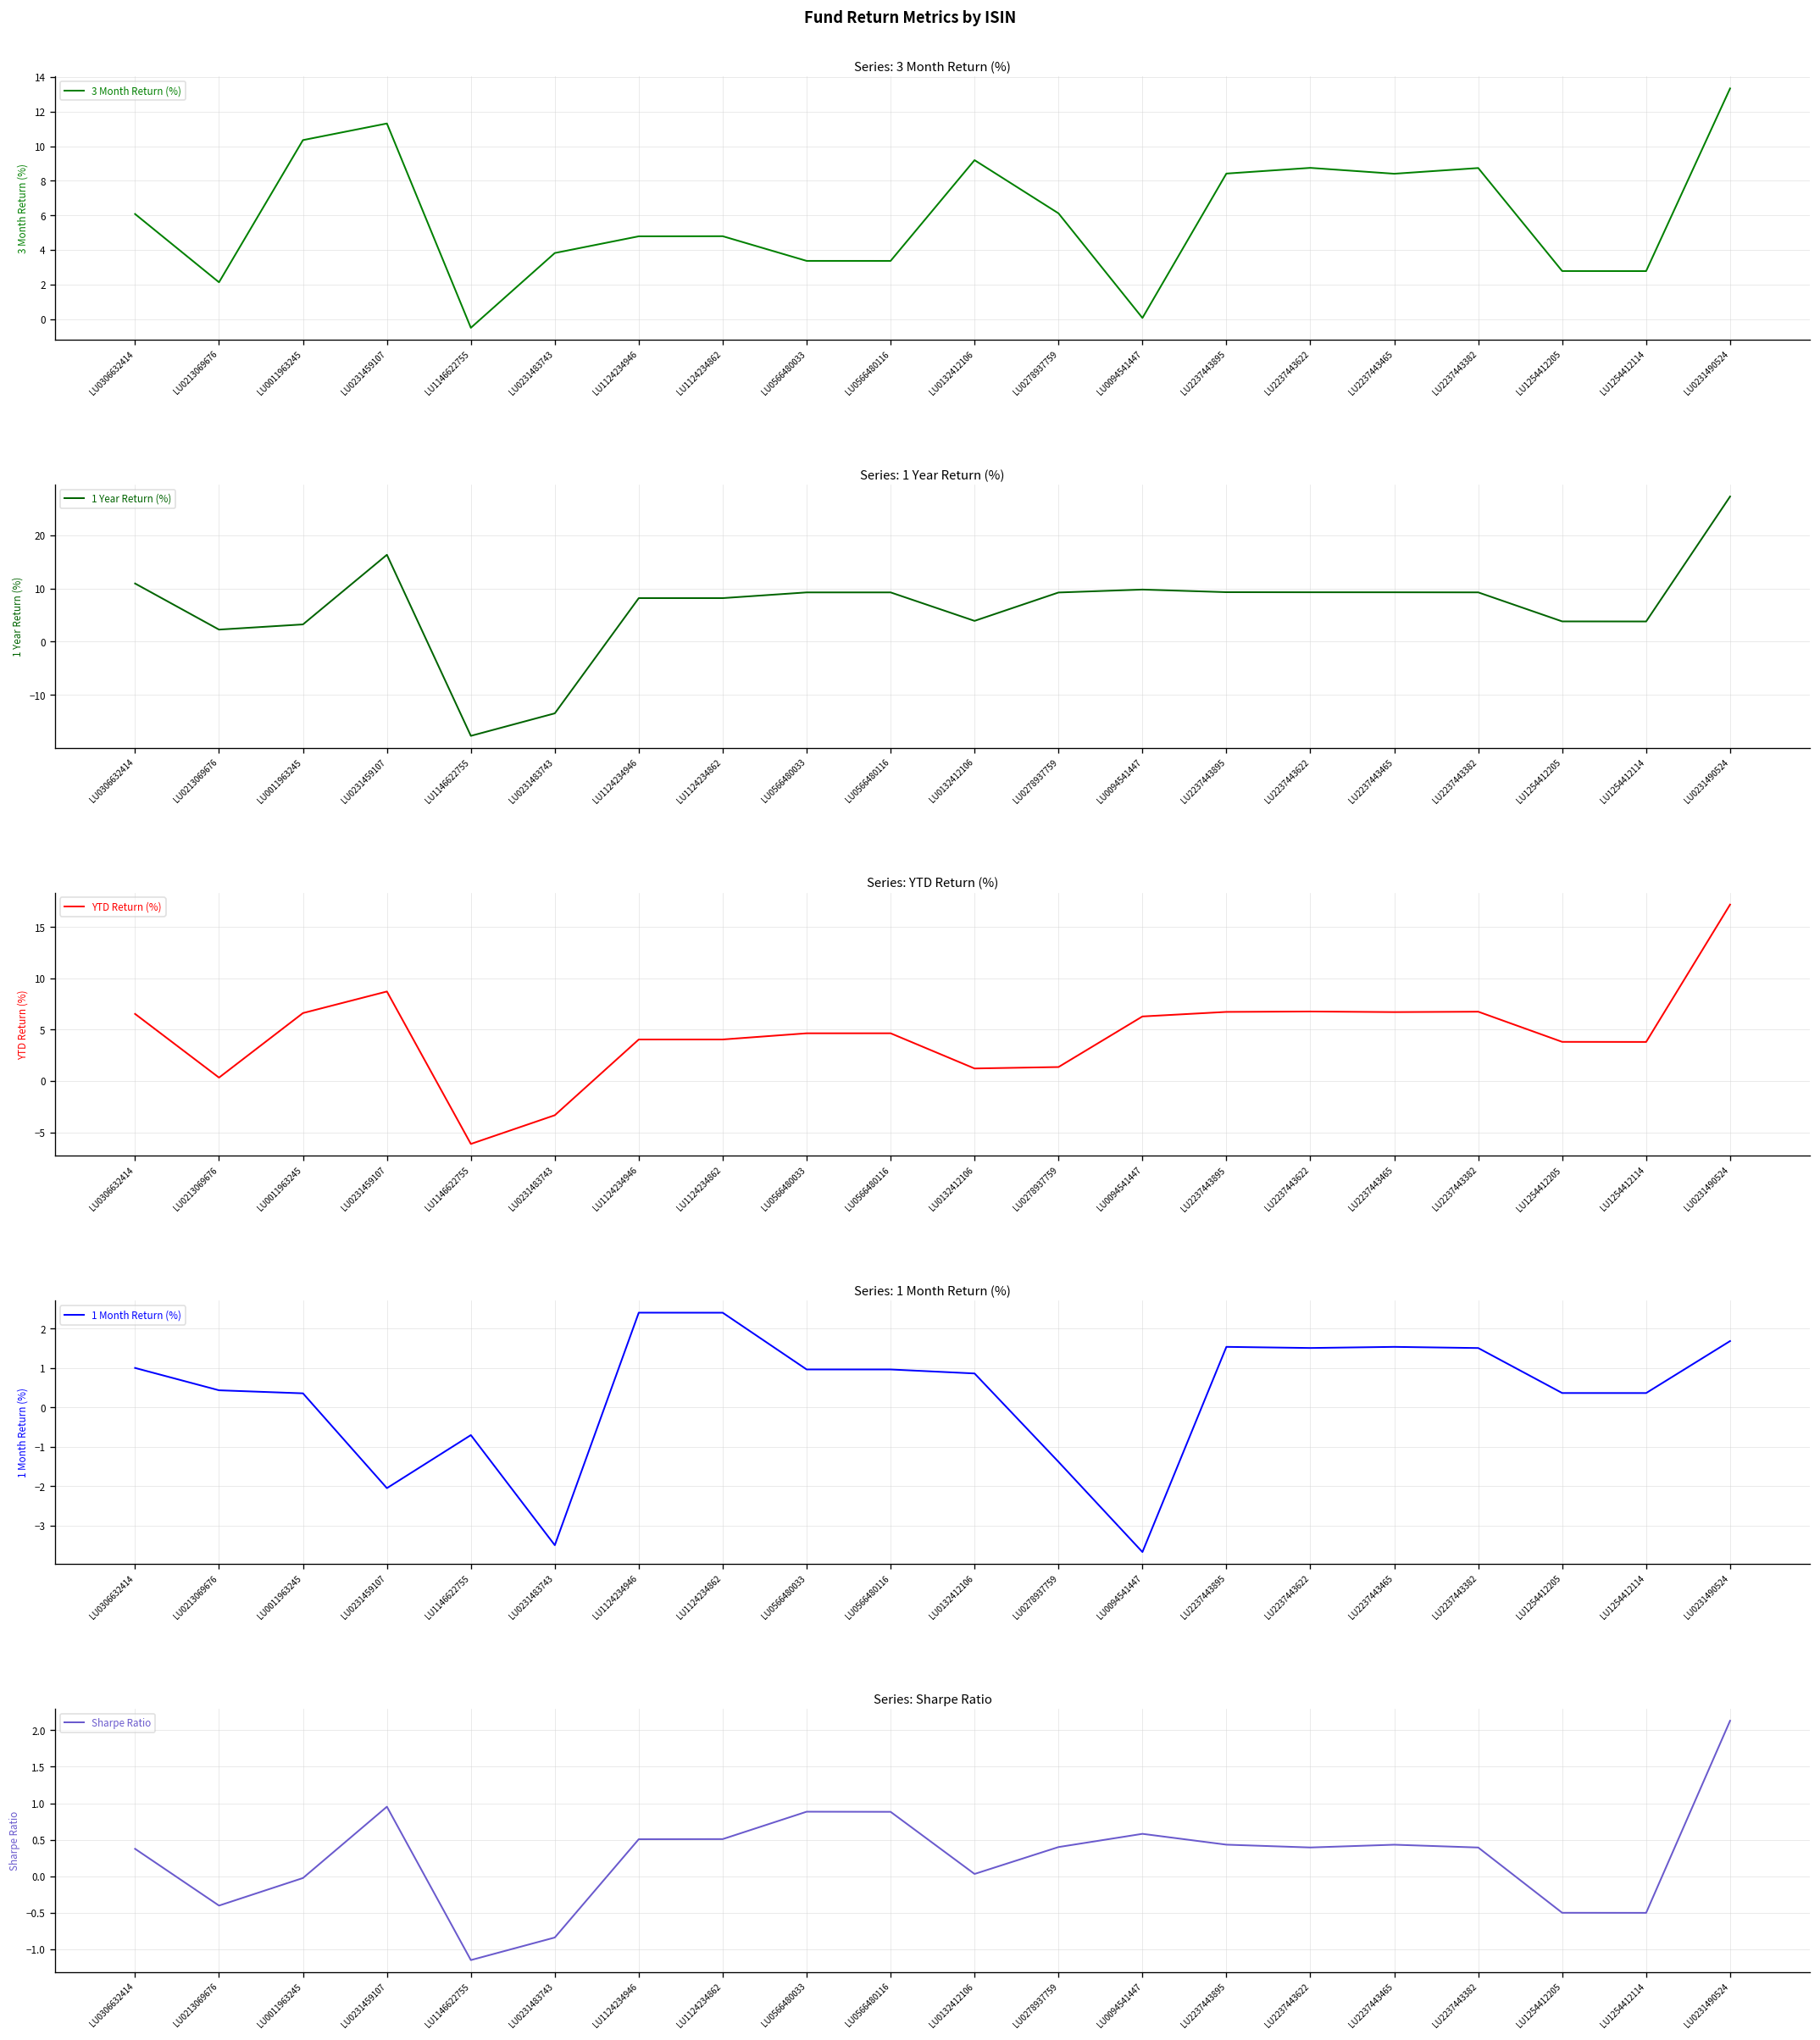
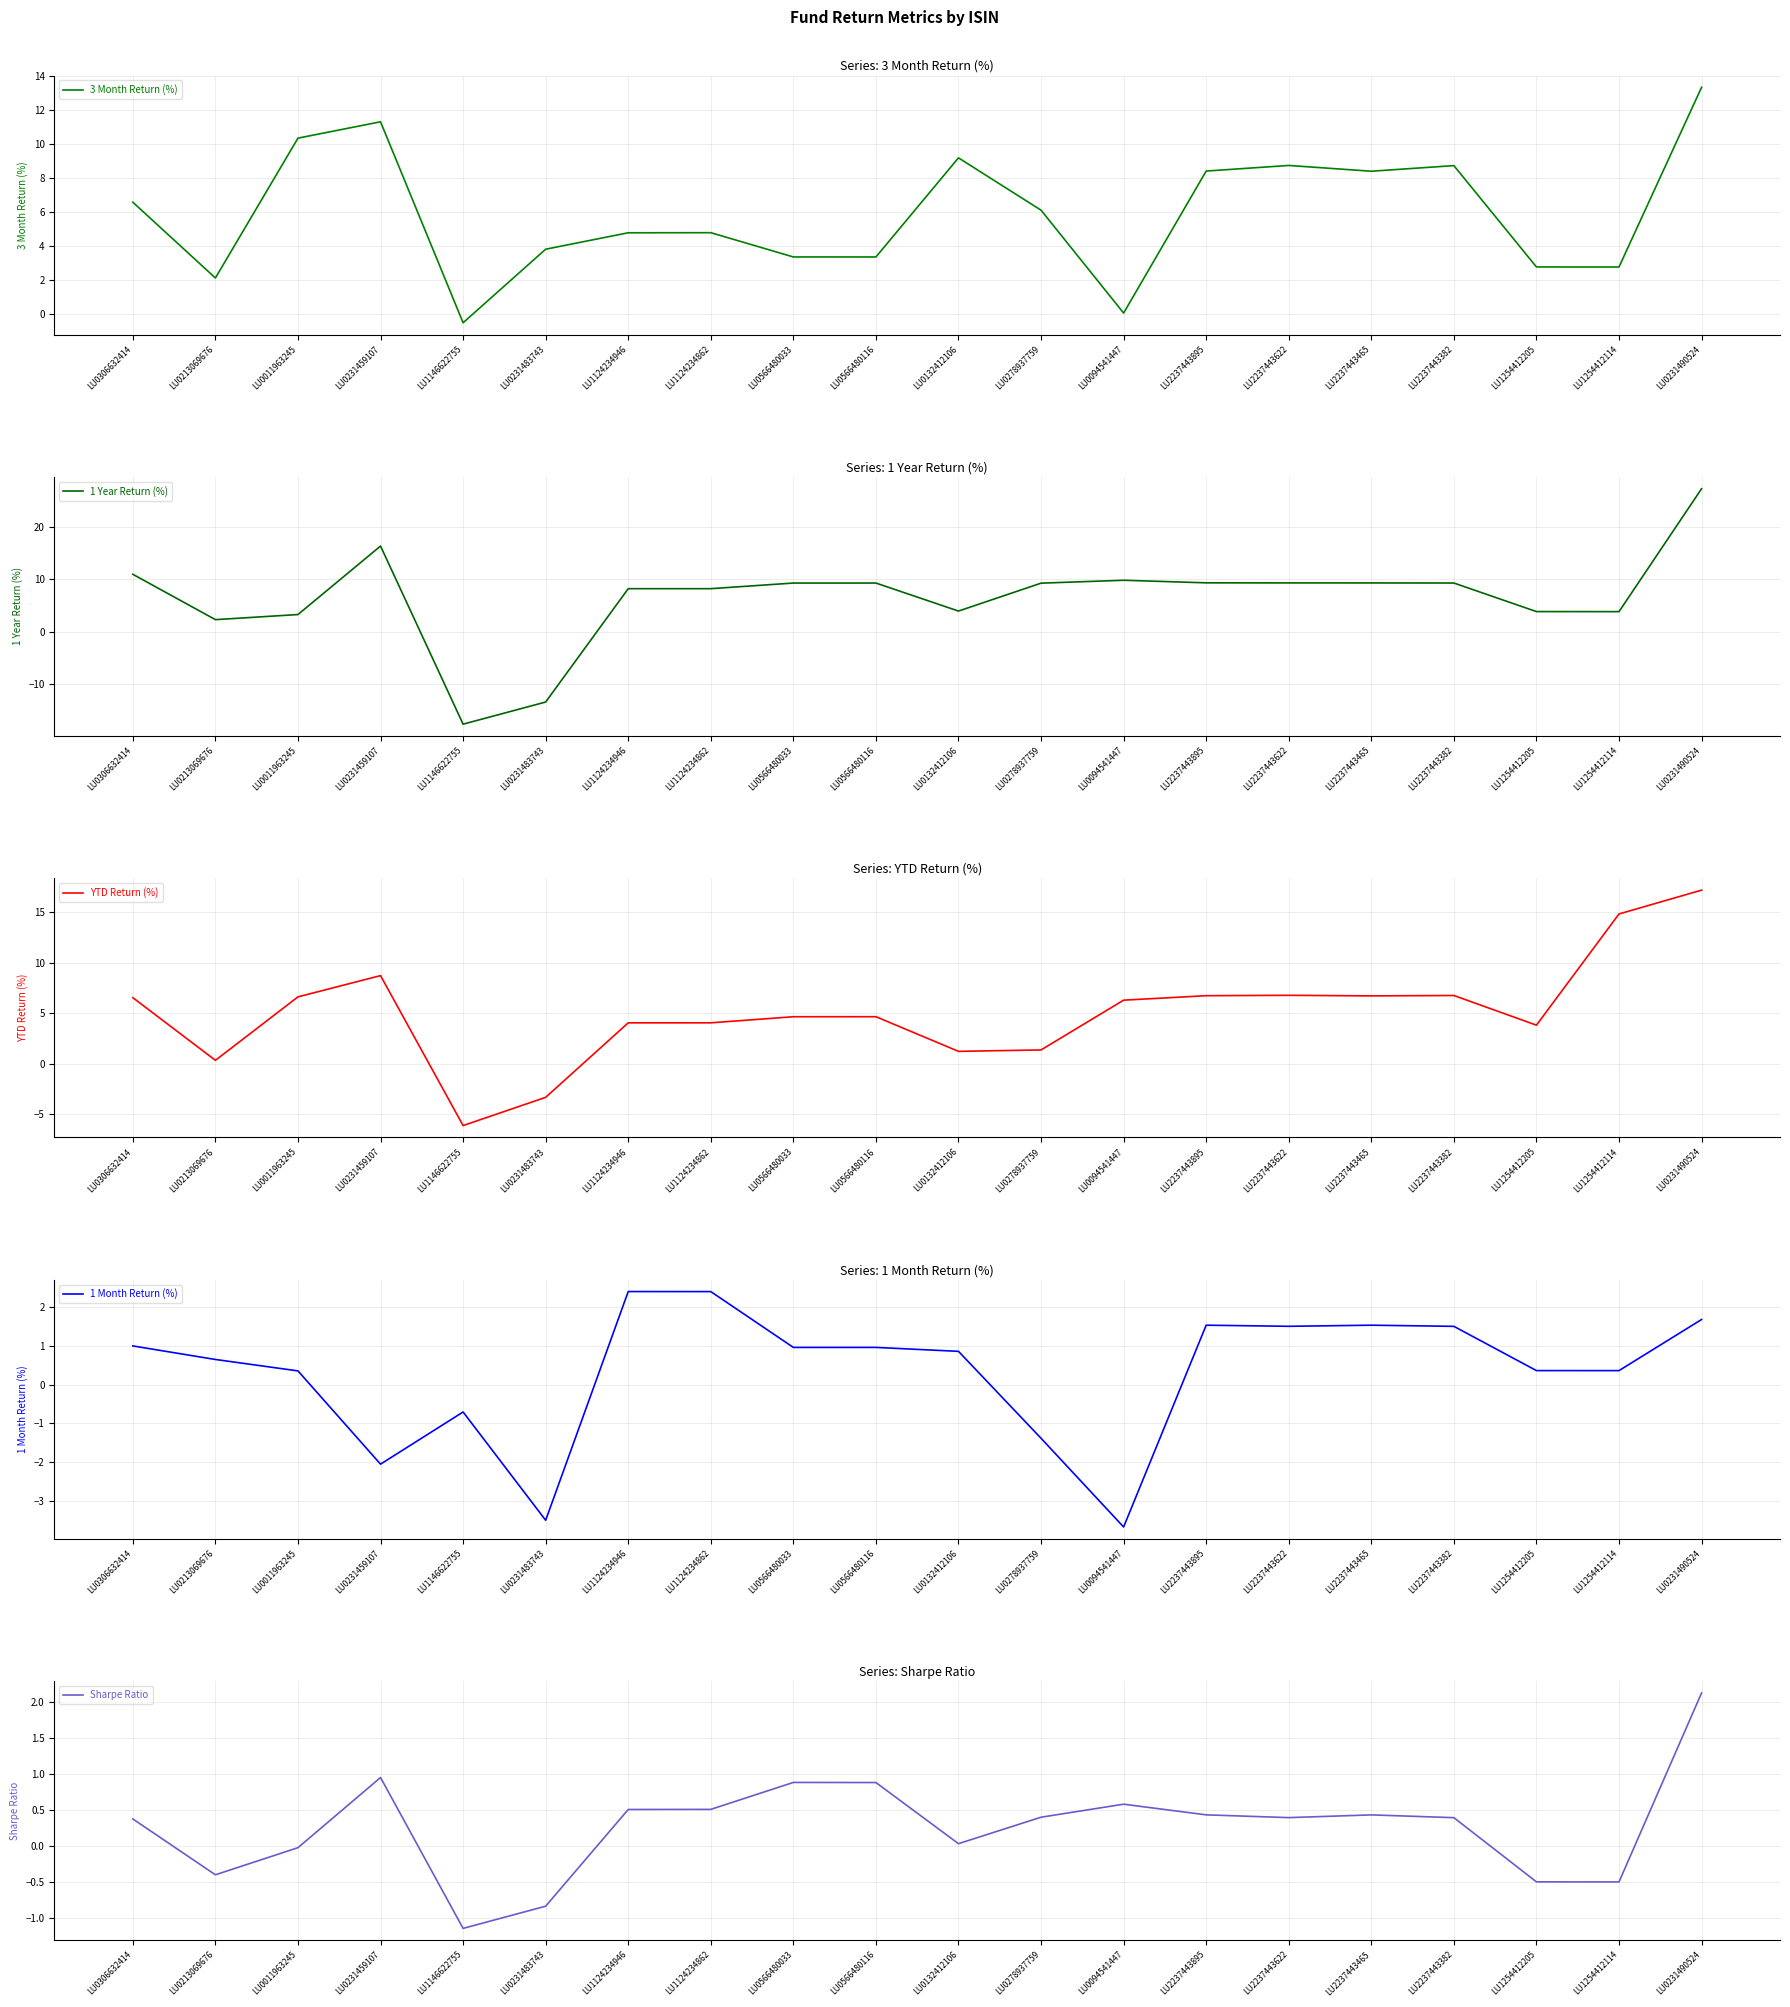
  {
    "Series: 3 Month Return (%)": {
-     "LU0306632414": 6.1,
+     "LU0306632414": 6.6,
      "LU0213069676": 2.1,
      "LU0011963245": 10.4,
      "LU0231459107": 11.3,
      "LU1146622755": -0.5,
      "LU0231483743": 3.8,
      "LU1124234946": 4.8,
      "LU1124234862": 4.8,
      "LU0566480033": 3.4,
      "LU0566480116": 3.4,
      "LU0132412106": 9.2,
      "LU0278937759": 6.1,
      "LU0094541447": 0.1,
      "LU2237443895": 8.4,
      "LU2237443622": 8.8,
      "LU2237443465": 8.4,
      "LU2237443382": 8.7,
      "LU1254412205": 2.8,
      "LU1254412114": 2.8,
      "LU0231490524": 13.3
    },
    "Series: 1 Year Return (%)": {
      "LU0306632414": 11,
      "LU0213069676": 2,
      "LU0011963245": 3,
      "LU0231459107": 16,
      "LU1146622755": -18,
      "LU0231483743": -13,
      "LU1124234946": 8,
      "LU1124234862": 8,
      "LU0566480033": 9,
      "LU0566480116": 9,
      "LU0132412106": 4,
      "LU0278937759": 9,
      "LU0094541447": 10,
      "LU2237443895": 9,
      "LU2237443622": 9,
      "LU2237443465": 9,
      "LU2237443382": 9,
      "LU1254412205": 4,
      "LU1254412114": 4,
      "LU0231490524": 27
    },
    "Series: YTD Return (%)": {
      "LU0306632414": 6.5,
      "LU0213069676": 0.3,
      "LU0011963245": 6.6,
      "LU0231459107": 8.7,
      "LU1146622755": -6.1,
      "LU0231483743": -3.3,
      "LU1124234946": 4.0,
      "LU1124234862": 4.0,
      "LU0566480033": 4.6,
      "LU0566480116": 4.6,
      "LU0132412106": 1.2,
      "LU0278937759": 1.4,
      "LU0094541447": 6.3,
      "LU2237443895": 6.7,
      "LU2237443622": 6.8,
      "LU2237443465": 6.7,
      "LU2237443382": 6.7,
      "LU1254412205": 3.8,
-     "LU1254412114": 3.8,
+     "LU1254412114": 14.8,
      "LU0231490524": 17.2
    },
    "Series: 1 Month Return (%)": {
      "LU0306632414": 1.0,
-     "LU0213069676": 0.4,
+     "LU0213069676": 0.7,
      "LU0011963245": 0.4,
      "LU0231459107": -2.1,
      "LU1146622755": -0.7,
      "LU0231483743": -3.5,
      "LU1124234946": 2.4,
      "LU1124234862": 2.4,
      "LU0566480033": 1.0,
      "LU0566480116": 1.0,
      "LU0132412106": 0.9,
      "LU0278937759": -1.4,
      "LU0094541447": -3.7,
      "LU2237443895": 1.5,
      "LU2237443622": 1.5,
      "LU2237443465": 1.5,
      "LU2237443382": 1.5,
      "LU1254412205": 0.4,
      "LU1254412114": 0.4,
      "LU0231490524": 1.7
    },
    "Series: Sharpe Ratio": {
      "LU0306632414": 0.4,
      "LU0213069676": -0.4,
      "LU0011963245": 0.0,
      "LU0231459107": 1.0,
      "LU1146622755": -1.1,
      "LU0231483743": -0.8,
      "LU1124234946": 0.5,
      "LU1124234862": 0.5,
      "LU0566480033": 0.9,
      "LU0566480116": 0.9,
      "LU0132412106": 0.0,
      "LU0278937759": 0.4,
      "LU0094541447": 0.6,
      "LU2237443895": 0.4,
      "LU2237443622": 0.4,
      "LU2237443465": 0.4,
      "LU2237443382": 0.4,
      "LU1254412205": -0.5,
      "LU1254412114": -0.5,
      "LU0231490524": 2.1
    }
  }
